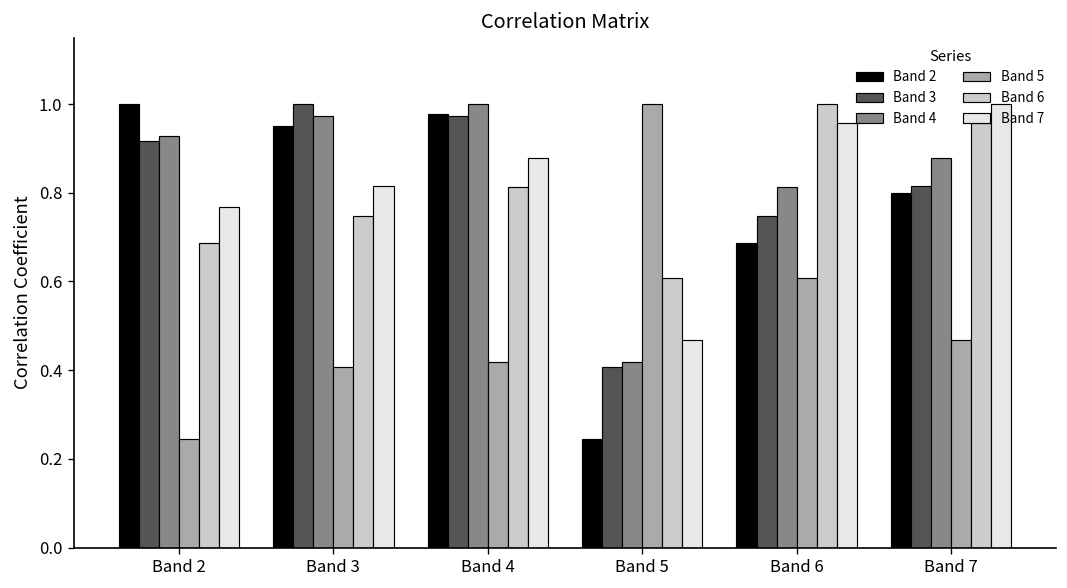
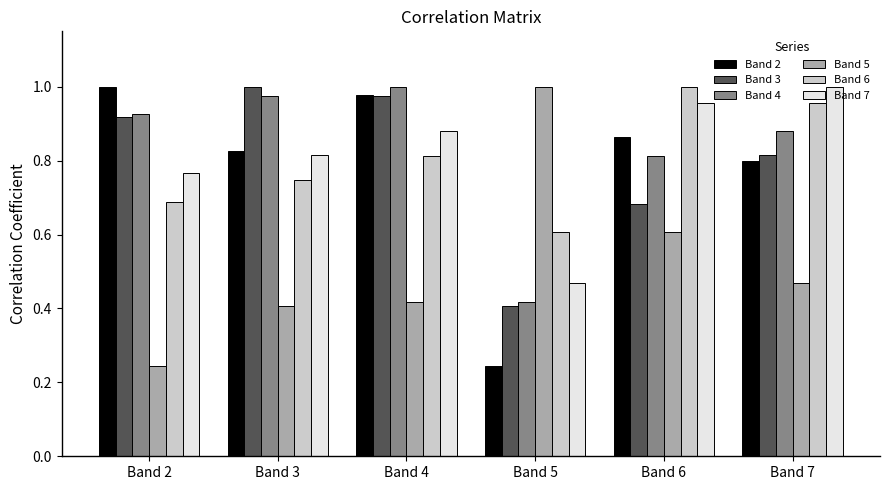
  {
    "Band 2": {
      "Band 2": 1.00,
-     "Band 3": 0.95,
+     "Band 3": 0.83,
      "Band 4": 0.98,
      "Band 5": 0.24,
-     "Band 6": 0.69,
+     "Band 6": 0.86,
      "Band 7": 0.80
    },
    "Band 3": {
      "Band 2": 0.92,
      "Band 3": 1.00,
      "Band 4": 0.97,
      "Band 5": 0.41,
-     "Band 6": 0.75,
+     "Band 6": 0.68,
      "Band 7": 0.82
    }
  }
